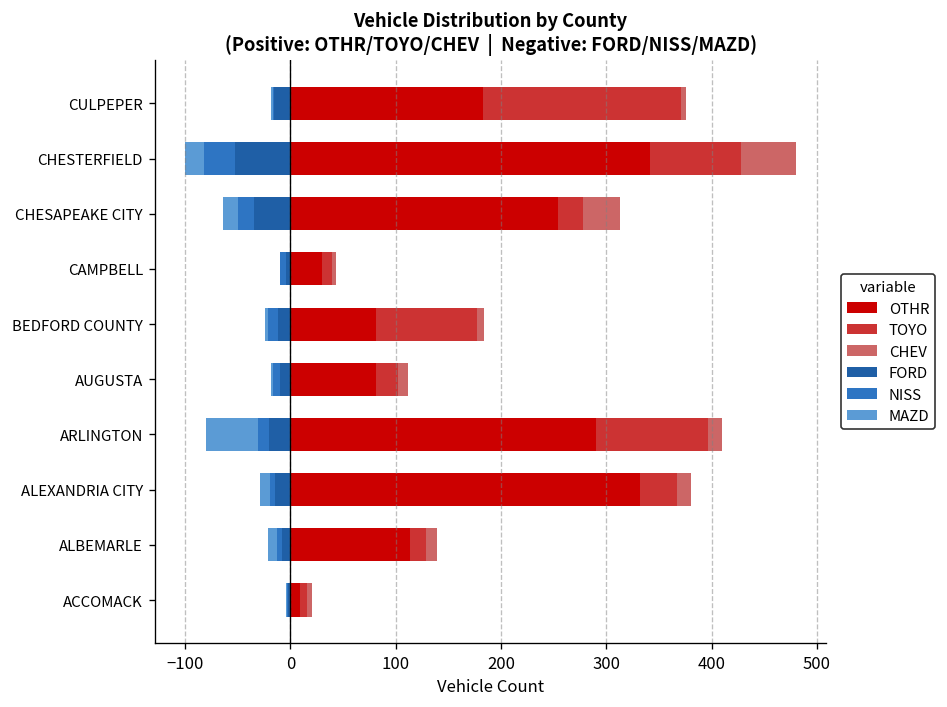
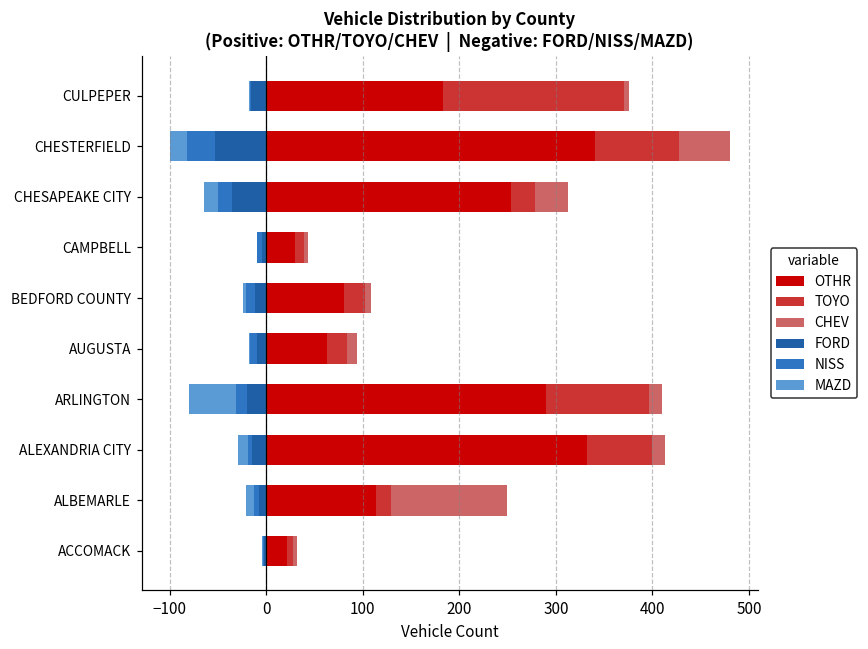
  {
    "OTHR": {
      "CULPEPER": 180,
      "CHESTERFIELD": 340,
      "CHESAPEAKE CITY": 250,
      "CAMPBELL": 30,
      "BEDFORD COUNTY": 80,
-     "AUGUSTA": 80,
+     "AUGUSTA": 60,
      "ARLINGTON": 290,
      "ALEXANDRIA CITY": 330,
      "ALBEMARLE": 110,
-     "ACCOMACK": 10
+     "ACCOMACK": 20
    },
    "TOYO": {
      "CULPEPER": 190,
      "CHESTERFIELD": 90,
      "CHESAPEAKE CITY": 20,
      "CAMPBELL": 10,
-     "BEDFORD COUNTY": 100,
+     "BEDFORD COUNTY": 20,
      "AUGUSTA": 20,
      "ARLINGTON": 110,
-     "ALEXANDRIA CITY": 40,
+     "ALEXANDRIA CITY": 70,
      "ALBEMARLE": 20,
      "ACCOMACK": 10
    },
    "CHEV": {
      "CULPEPER": 10,
      "CHESTERFIELD": 50,
      "CHESAPEAKE CITY": 40,
      "CAMPBELL": 0,
      "BEDFORD COUNTY": 10,
      "AUGUSTA": 10,
      "ARLINGTON": 10,
      "ALEXANDRIA CITY": 10,
-     "ALBEMARLE": 10,
+     "ALBEMARLE": 120,
      "ACCOMACK": 0
    },
    "MAZD": {
      "CHESTERFIELD": -20,
      "CHESAPEAKE CITY": -10,
      "CAMPBELL": 0,
      "BEDFORD COUNTY": 0,
      "ARLINGTON": -50,
      "ALEXANDRIA CITY": -10,
      "ALBEMARLE": -10
    }
  }
